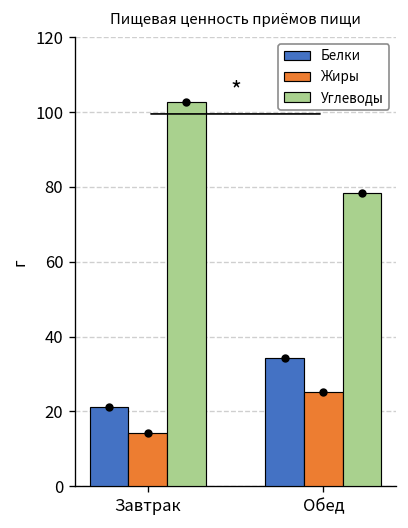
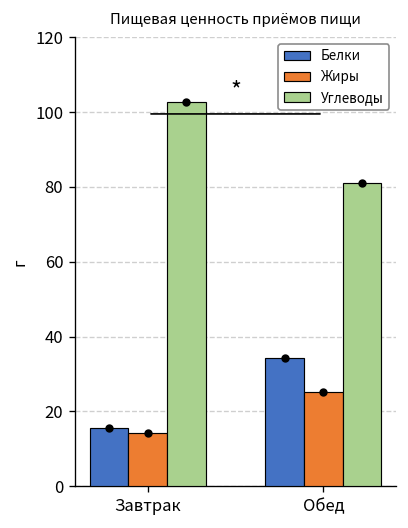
  {
    "Белки": {
-     "Завтрак": 21,
+     "Завтрак": 16,
      "Обед": 34
    },
    "Жиры": {
      "Завтрак": 14,
      "Обед": 25
    },
    "Углеводы": {
      "Завтрак": 103,
-     "Обед": 78
+     "Обед": 81
    }
  }
